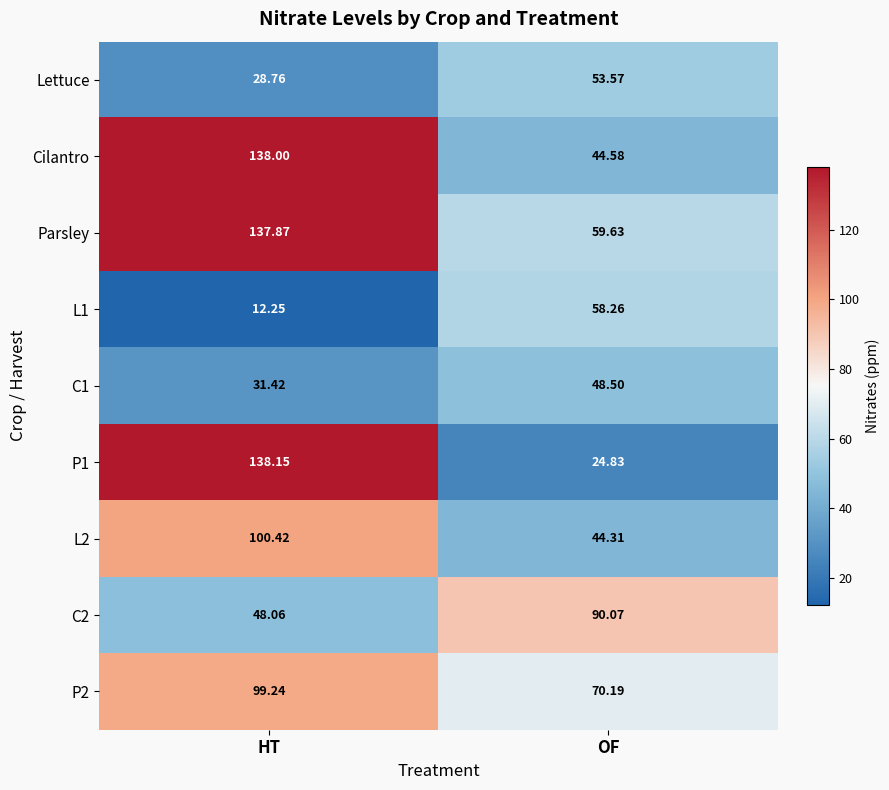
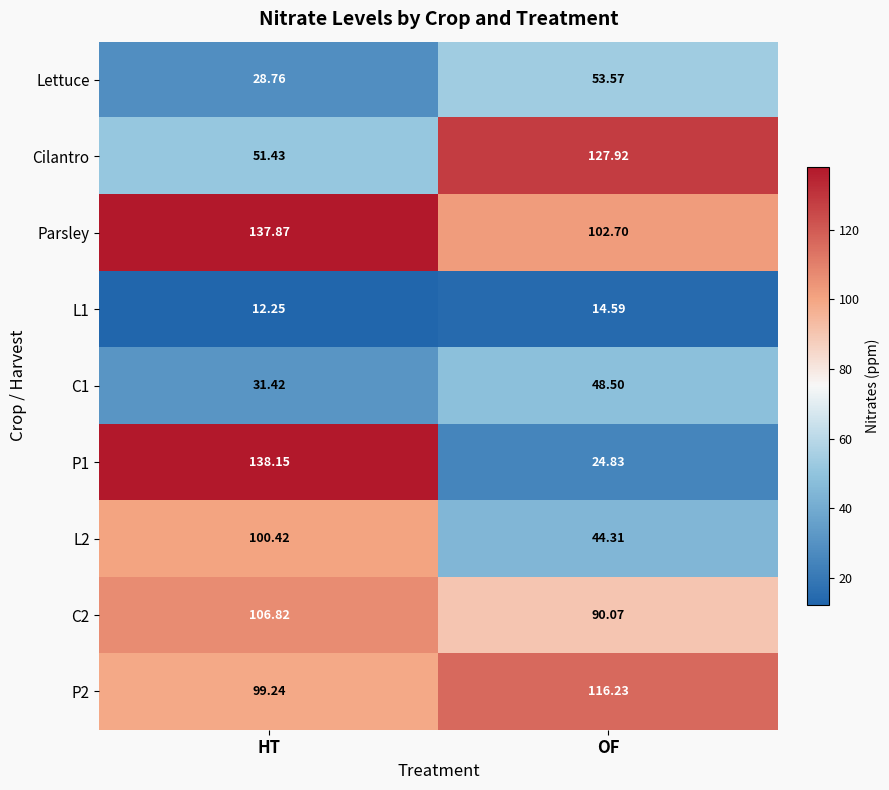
  {
    "Lettuce": {
      "HT": 28.76,
      "OF": 53.57
    },
    "Cilantro": {
-     "HT": 138.00,
-     "OF": 44.58
+     "HT": 51.43,
+     "OF": 127.92
    },
    "Parsley": {
      "HT": 137.87,
-     "OF": 59.63
+     "OF": 102.70
    },
    "L1": {
      "HT": 12.25,
-     "OF": 58.26
+     "OF": 14.59
    },
    "C1": {
      "HT": 31.42,
      "OF": 48.50
    },
    "P1": {
      "HT": 138.15,
      "OF": 24.83
    },
    "L2": {
      "HT": 100.42,
      "OF": 44.31
    },
    "C2": {
-     "HT": 48.06,
+     "HT": 106.82,
      "OF": 90.07
    },
    "P2": {
      "HT": 99.24,
-     "OF": 70.19
+     "OF": 116.23
    }
  }
